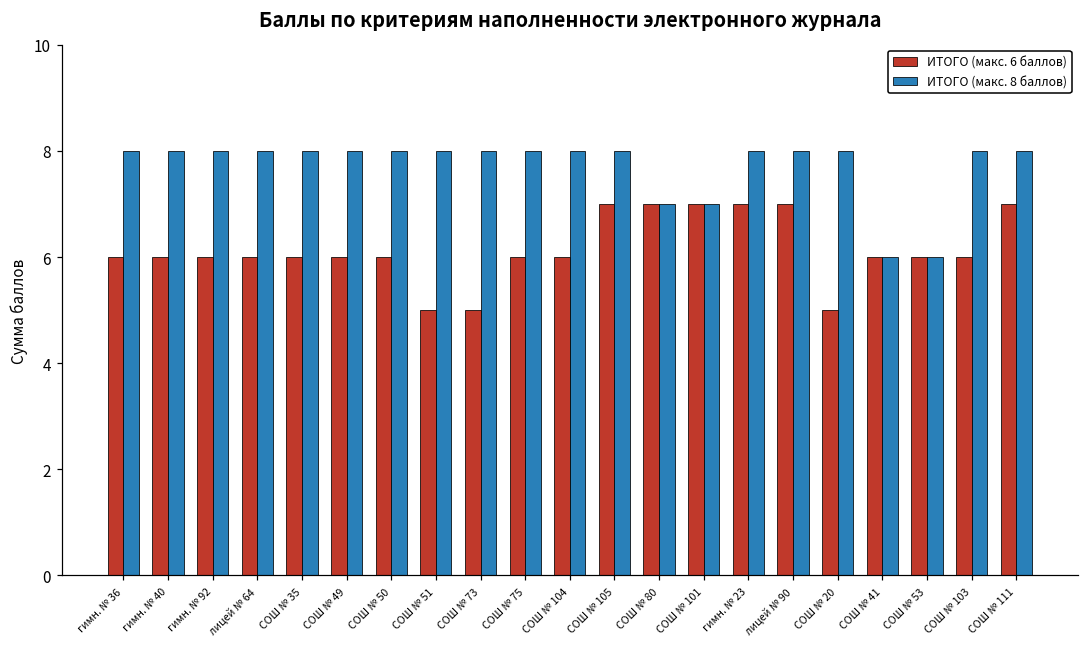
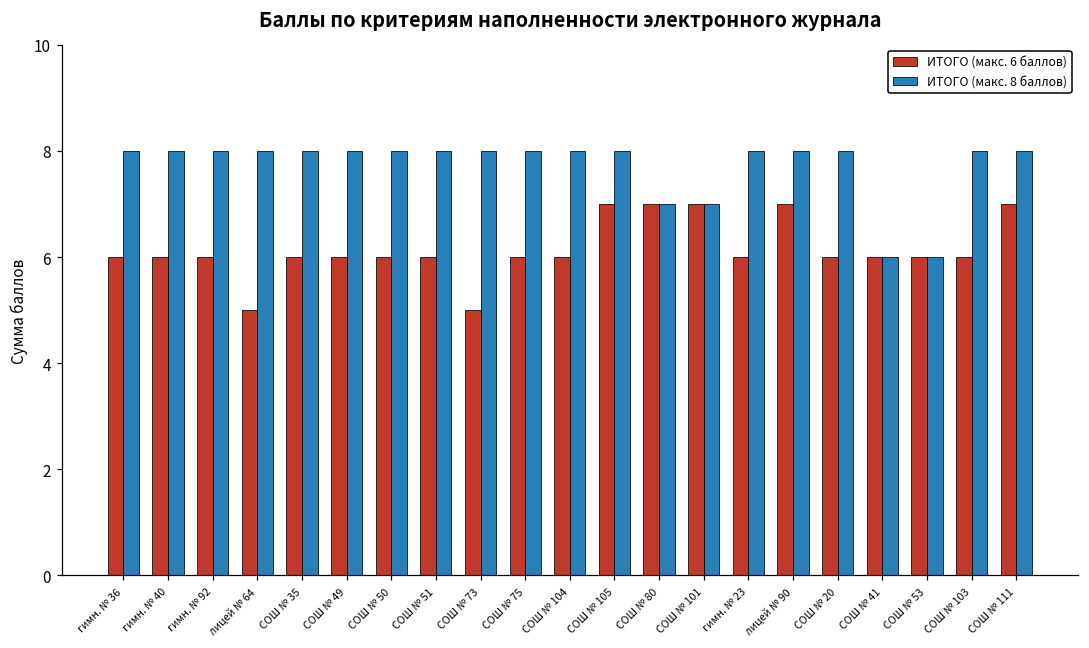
  {
    "ИТОГО (макс. 6 баллов)": {
      "гимн. № 36": 6,
      "гимн. № 40": 6,
      "гимн. № 92": 6,
-     "лицей № 64": 6,
+     "лицей № 64": 5,
      "СОШ № 35": 6,
      "СОШ № 49": 6,
      "СОШ № 50": 6,
-     "СОШ № 51": 5,
+     "СОШ № 51": 6,
      "СОШ № 73": 5,
      "СОШ № 75": 6,
      "СОШ № 104": 6,
      "СОШ № 105": 7,
      "СОШ № 80": 7,
      "СОШ № 101": 7,
-     "гимн. № 23": 7,
+     "гимн. № 23": 6,
      "лицей № 90": 7,
-     "СОШ № 20": 5,
+     "СОШ № 20": 6,
      "СОШ № 41": 6,
      "СОШ № 53": 6,
      "СОШ № 103": 6,
      "СОШ № 111": 7
    },
    "ИТОГО (макс. 8 баллов)": {
      "гимн. № 36": 8,
      "гимн. № 40": 8,
      "гимн. № 92": 8,
      "лицей № 64": 8,
      "СОШ № 35": 8,
      "СОШ № 49": 8,
      "СОШ № 50": 8,
      "СОШ № 51": 8,
      "СОШ № 73": 8,
      "СОШ № 75": 8,
      "СОШ № 104": 8,
      "СОШ № 105": 8,
      "СОШ № 80": 7,
      "СОШ № 101": 7,
      "гимн. № 23": 8,
      "лицей № 90": 8,
      "СОШ № 20": 8,
      "СОШ № 41": 6,
      "СОШ № 53": 6,
      "СОШ № 103": 8,
      "СОШ № 111": 8
    }
  }
